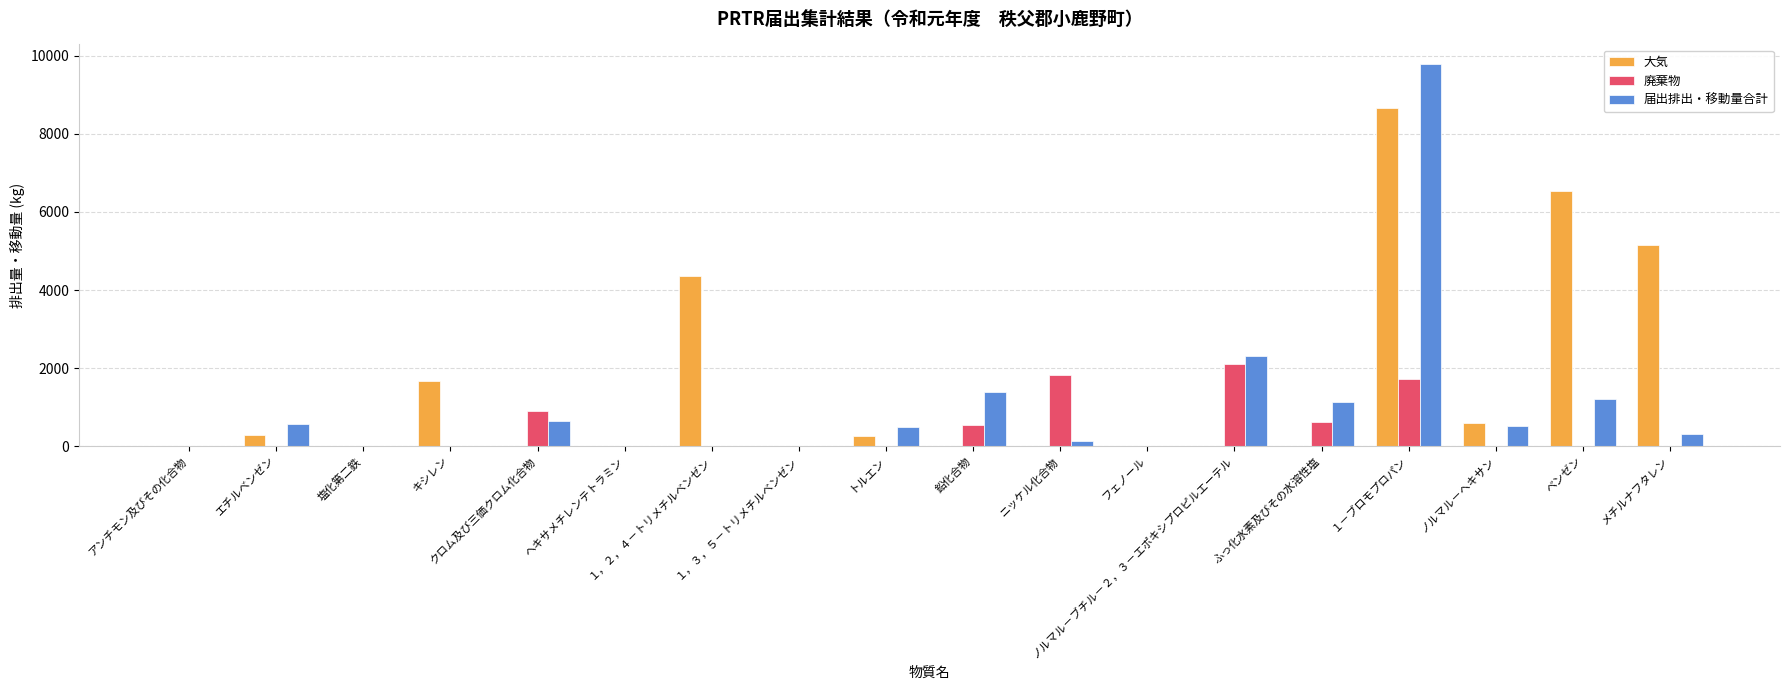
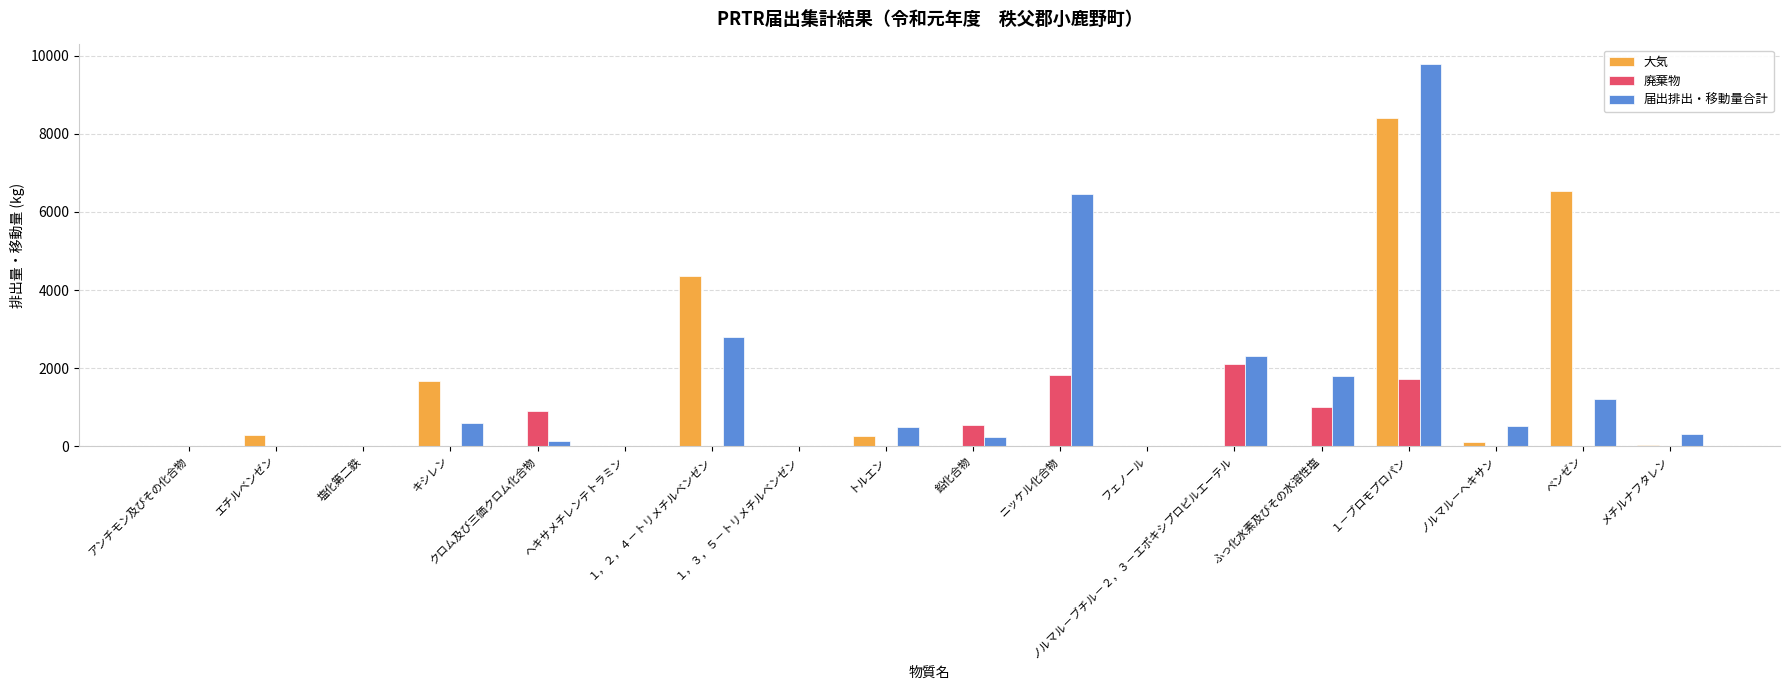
  {
    "大気": {
      "アンチモン及びその化合物": 0,
      "エチルベンゼン": 300,
      "塩化第二鉄": 0,
      "キシレン": 1700,
      "クロム及び三価クロム化合物": 0,
      "ヘキサメチレンテトラミン": 0,
      "１，２，４－トリメチルベンゼン": 4400,
      "１，３，５－トリメチルベンゼン": 0,
      "トルエン": 300,
      "鉛化合物": 0,
      "ニッケル化合物": 0,
      "フェノール": 0,
      "ノルマル－ブチル－２，３－エポキシプロピルエーテル": 0,
      "ふっ化水素及びその水溶性塩": 0,
-     "１－ブロモプロパン": 8700,
-     "ノルマル－ヘキサン": 600,
+     "１－ブロモプロパン": 8400,
+     "ノルマル－ヘキサン": 100,
      "ベンゼン": 6500,
-     "メチルナフタレン": 5200
+     "メチルナフタレン": 0
    },
    "廃棄物": {
      "アンチモン及びその化合物": 0,
      "エチルベンゼン": 0,
      "塩化第二鉄": 0,
      "キシレン": 0,
      "クロム及び三価クロム化合物": 900,
      "ヘキサメチレンテトラミン": 0,
      "１，２，４－トリメチルベンゼン": 0,
      "１，３，５－トリメチルベンゼン": 0,
      "トルエン": 0,
      "鉛化合物": 500,
      "ニッケル化合物": 1800,
      "フェノール": 0,
      "ノルマル－ブチル－２，３－エポキシプロピルエーテル": 2100,
-     "ふっ化水素及びその水溶性塩": 600,
+     "ふっ化水素及びその水溶性塩": 1000,
      "１－ブロモプロパン": 1700,
      "ノルマル－ヘキサン": 0,
      "ベンゼン": 0,
      "メチルナフタレン": 0
    },
    "届出排出・移動量合計": {
      "アンチモン及びその化合物": 0,
-     "エチルベンゼン": 600,
+     "エチルベンゼン": 0,
      "塩化第二鉄": 0,
-     "キシレン": 0,
-     "クロム及び三価クロム化合物": 700,
+     "キシレン": 600,
+     "クロム及び三価クロム化合物": 100,
      "ヘキサメチレンテトラミン": 0,
-     "１，２，４－トリメチルベンゼン": 0,
+     "１，２，４－トリメチルベンゼン": 2800,
      "１，３，５－トリメチルベンゼン": 0,
      "トルエン": 500,
-     "鉛化合物": 1400,
-     "ニッケル化合物": 100,
+     "鉛化合物": 200,
+     "ニッケル化合物": 6500,
      "フェノール": 0,
      "ノルマル－ブチル－２，３－エポキシプロピルエーテル": 2300,
-     "ふっ化水素及びその水溶性塩": 1100,
+     "ふっ化水素及びその水溶性塩": 1800,
      "１－ブロモプロパン": 9800,
      "ノルマル－ヘキサン": 500,
      "ベンゼン": 1200,
      "メチルナフタレン": 300
    }
  }
